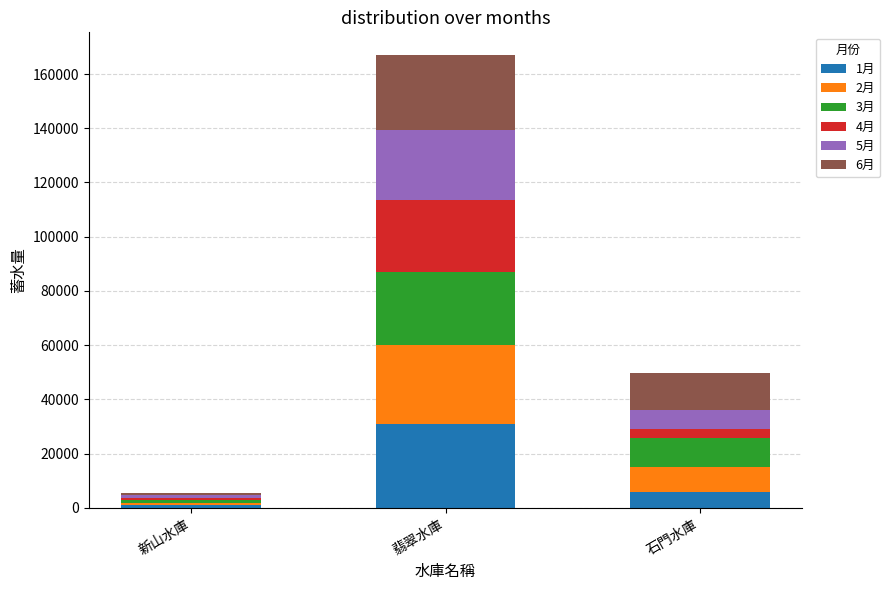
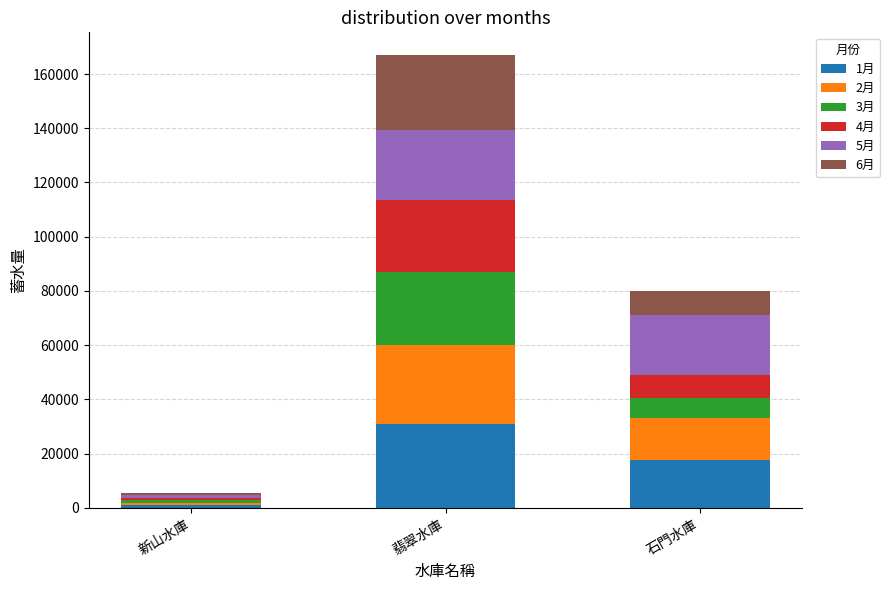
  {
    "1月": {
      "翡翠水庫": 31000,
-     "石門水庫": 6000
+     "石門水庫": 18000
    },
    "2月": {
      "翡翠水庫": 29000,
-     "石門水庫": 9000
+     "石門水庫": 15000
    },
    "3月": {
      "新山水庫": 1000,
      "翡翠水庫": 27000,
-     "石門水庫": 11000
+     "石門水庫": 7000
    },
    "4月": {
      "新山水庫": 1000,
      "翡翠水庫": 26000,
-     "石門水庫": 4000
+     "石門水庫": 8000
    },
    "5月": {
      "新山水庫": 1000,
      "翡翠水庫": 26000,
-     "石門水庫": 7000
+     "石門水庫": 22000
    },
    "6月": {
      "新山水庫": 1000,
      "翡翠水庫": 27000,
-     "石門水庫": 13000
+     "石門水庫": 9000
    }
  }
